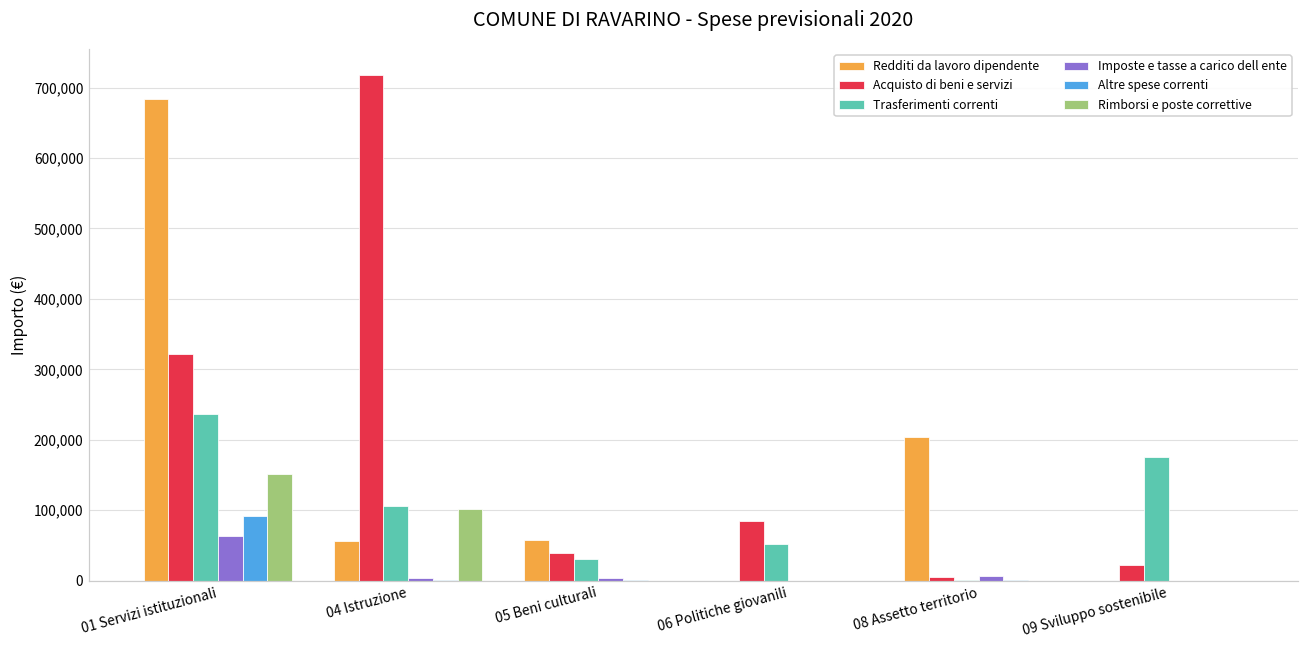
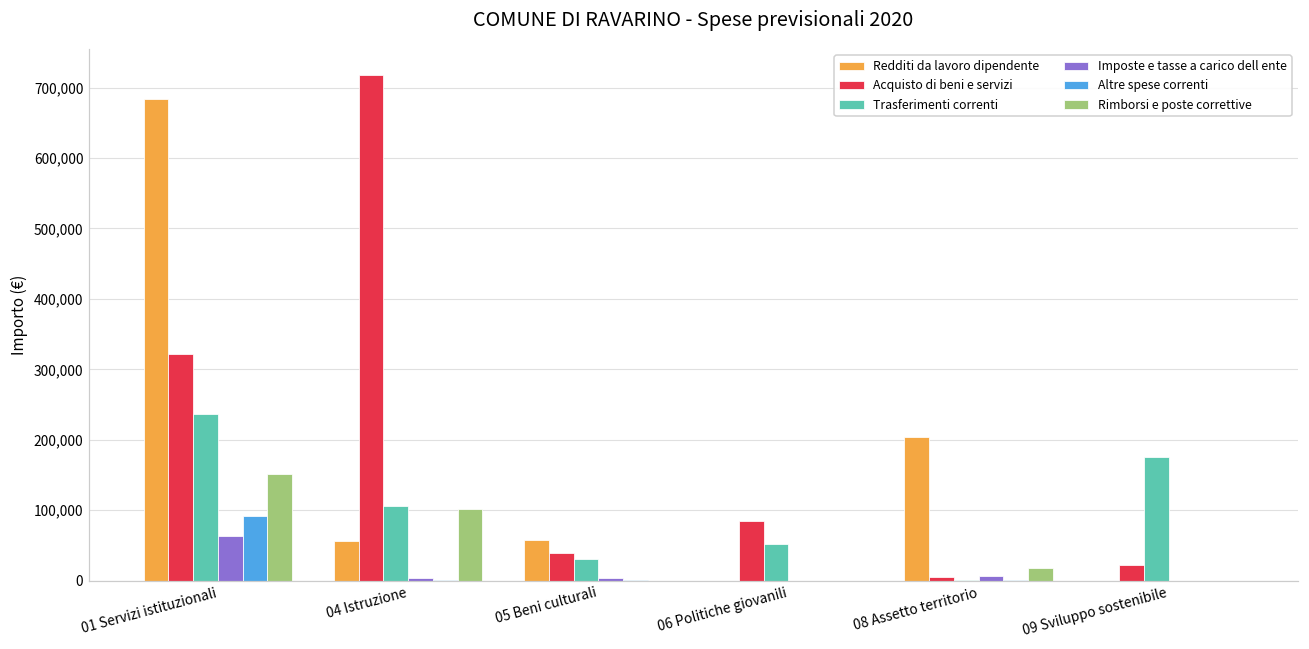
  {
    "Redditi da lavoro dipendente": {
      "01 Servizi istituzionali": "680,000",
      "04 Istruzione": "60,000",
      "05 Beni culturali": "60,000",
      "06 Politiche giovanili": "0",
      "08 Assetto territorio": "200,000",
      "09 Sviluppo sostenibile": "0"
    },
    "Acquisto di beni e servizi": {
      "01 Servizi istituzionali": "320,000",
      "04 Istruzione": "720,000",
      "05 Beni culturali": "40,000",
      "06 Politiche giovanili": "90,000",
      "08 Assetto territorio": "0",
      "09 Sviluppo sostenibile": "20,000"
    },
    "Trasferimenti correnti": {
      "01 Servizi istituzionali": "240,000",
      "04 Istruzione": "110,000",
      "05 Beni culturali": "30,000",
      "06 Politiche giovanili": "50,000",
      "09 Sviluppo sostenibile": "180,000"
    },
    "Imposte e tasse a carico dell ente": {
      "01 Servizi istituzionali": "60,000",
      "04 Istruzione": "0",
      "06 Politiche giovanili": "0",
      "08 Assetto territorio": "10,000",
      "09 Sviluppo sostenibile": "0"
    },
    "Altre spese correnti": {
      "01 Servizi istituzionali": "90,000",
      "06 Politiche giovanili": "0",
      "09 Sviluppo sostenibile": "0"
    },
    "Rimborsi e poste correttive": {
      "01 Servizi istituzionali": "150,000",
      "04 Istruzione": "100,000",
      "05 Beni culturali": "0",
      "06 Politiche giovanili": "0",
-     "08 Assetto territorio": "0",
+     "08 Assetto territorio": "20,000",
      "09 Sviluppo sostenibile": "0"
    }
  }
